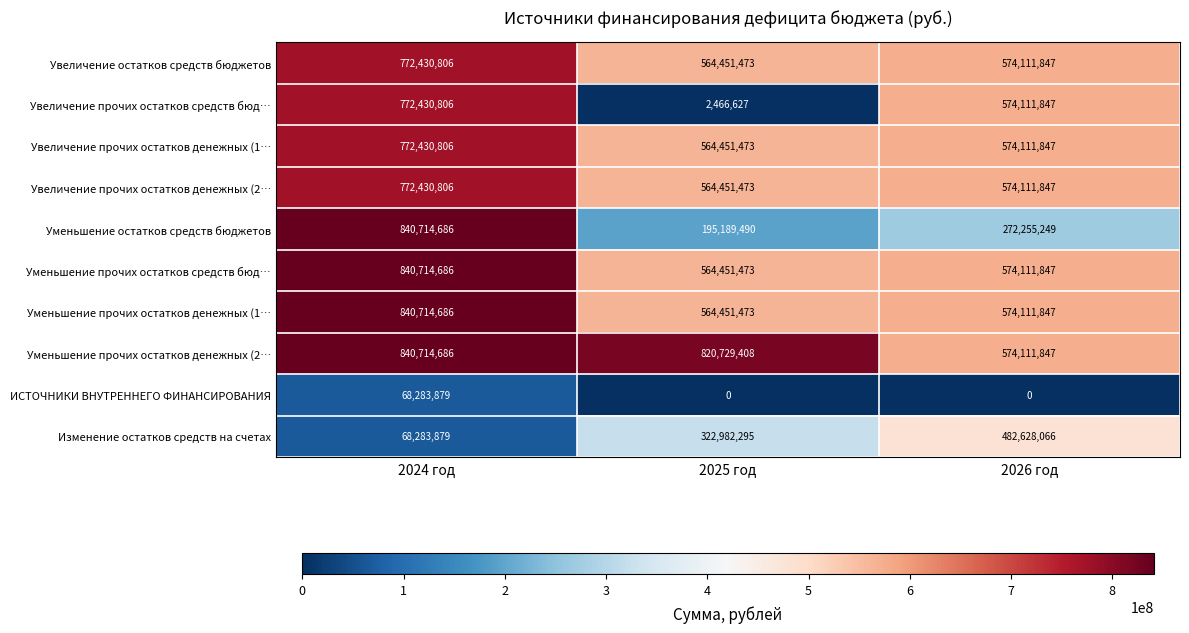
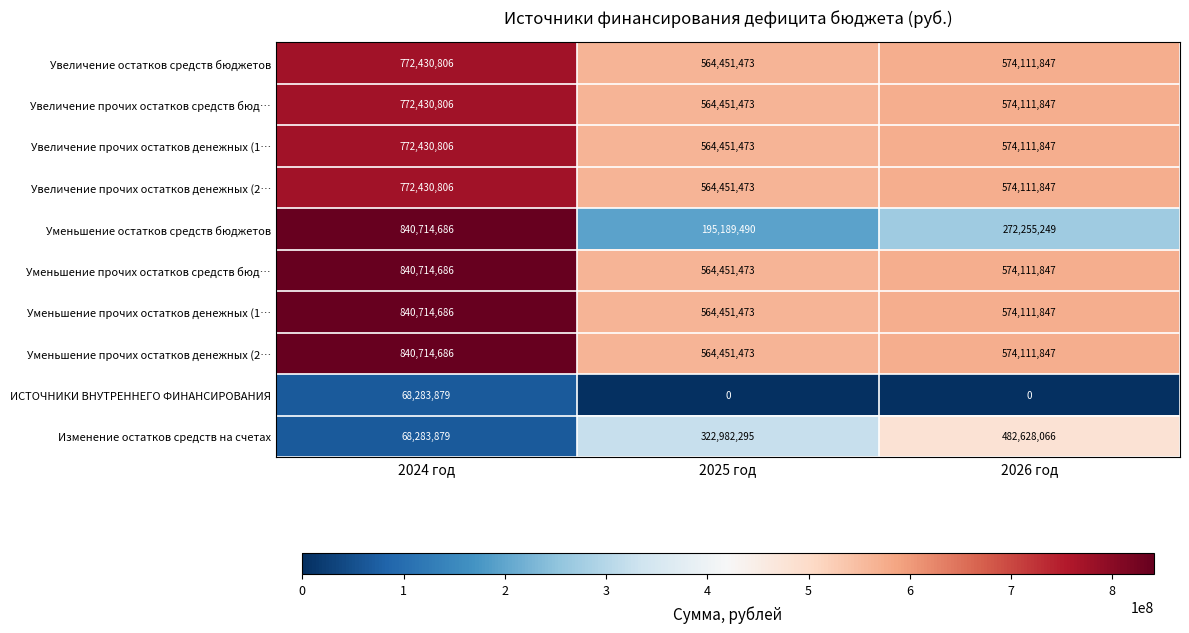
  {
    "Увеличение остатков средств бюджетов": {
      "2024 год": "772,430,806",
      "2025 год": "564,451,473",
      "2026 год": "574,111,847"
    },
    "Увеличение прочих остатков средств бюд…": {
      "2024 год": "772,430,806",
-     "2025 год": "2,466,627",
+     "2025 год": "564,451,473",
      "2026 год": "574,111,847"
    },
    "Увеличение прочих остатков денежных (1…": {
      "2024 год": "772,430,806",
      "2025 год": "564,451,473",
      "2026 год": "574,111,847"
    },
    "Увеличение прочих остатков денежных (2…": {
      "2024 год": "772,430,806",
      "2025 год": "564,451,473",
      "2026 год": "574,111,847"
    },
    "Уменьшение остатков средств бюджетов": {
      "2024 год": "840,714,686",
      "2025 год": "195,189,490",
      "2026 год": "272,255,249"
    },
    "Уменьшение прочих остатков средств бюд…": {
      "2024 год": "840,714,686",
      "2025 год": "564,451,473",
      "2026 год": "574,111,847"
    },
    "Уменьшение прочих остатков денежных (1…": {
      "2024 год": "840,714,686",
      "2025 год": "564,451,473",
      "2026 год": "574,111,847"
    },
    "Уменьшение прочих остатков денежных (2…": {
      "2024 год": "840,714,686",
-     "2025 год": "820,729,408",
+     "2025 год": "564,451,473",
      "2026 год": "574,111,847"
    },
    "ИСТОЧНИКИ ВНУТРЕННЕГО ФИНАНСИРОВАНИЯ": {
      "2024 год": "68,283,879",
      "2025 год": "0",
      "2026 год": "0"
    },
    "Изменение остатков средств на счетах": {
      "2024 год": "68,283,879",
      "2025 год": "322,982,295",
      "2026 год": "482,628,066"
    }
  }
